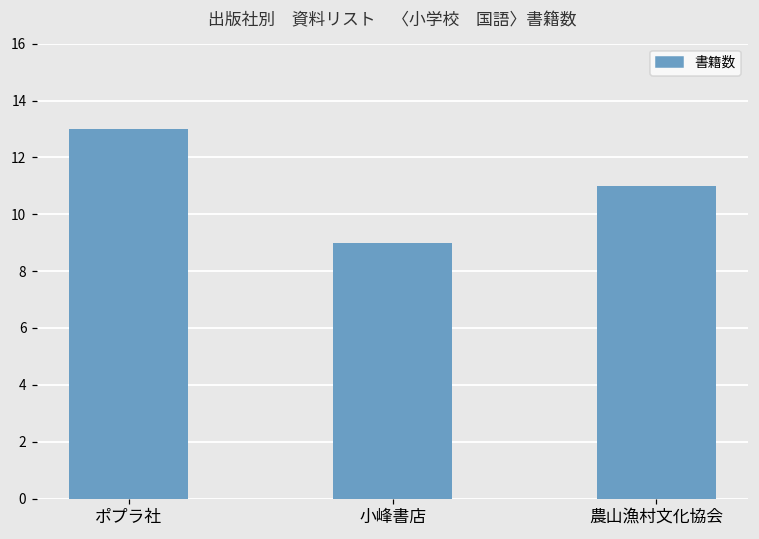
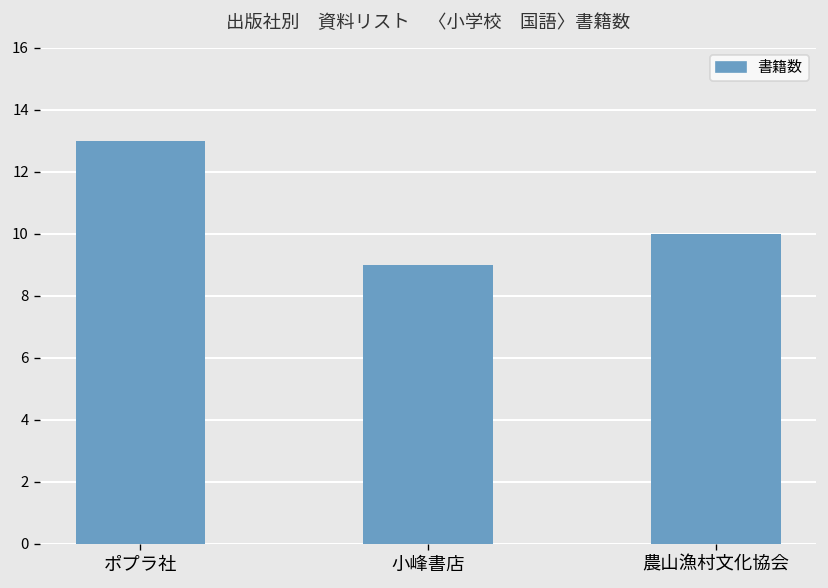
  {
    "ポプラ社": 13,
    "小峰書店": 9,
-   "農山漁村文化協会": 11
+   "農山漁村文化協会": 10
  }
